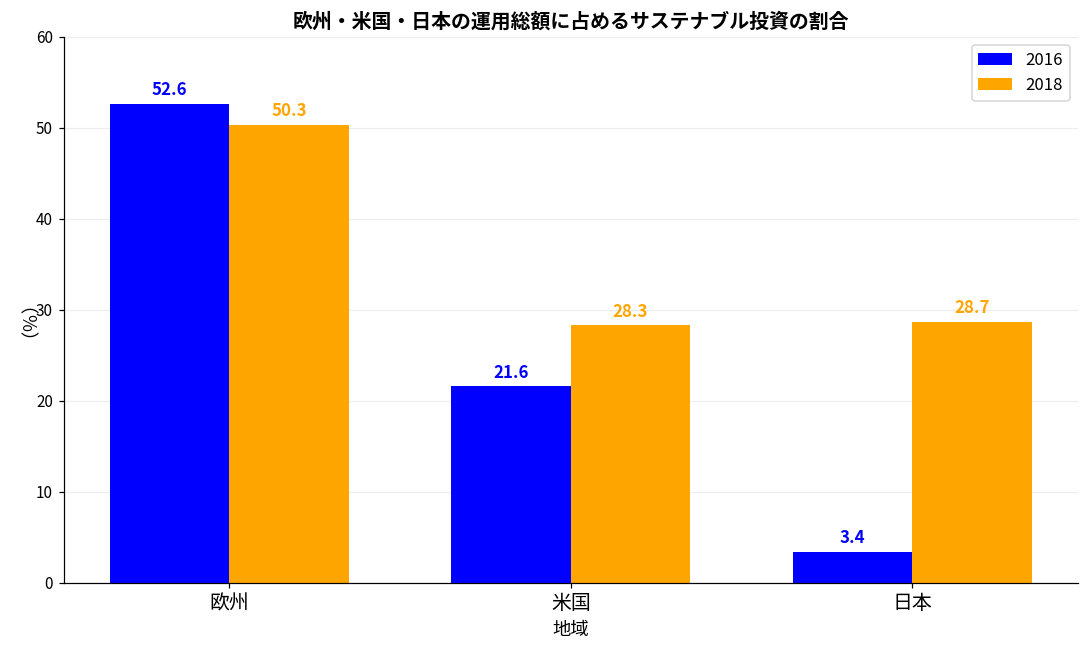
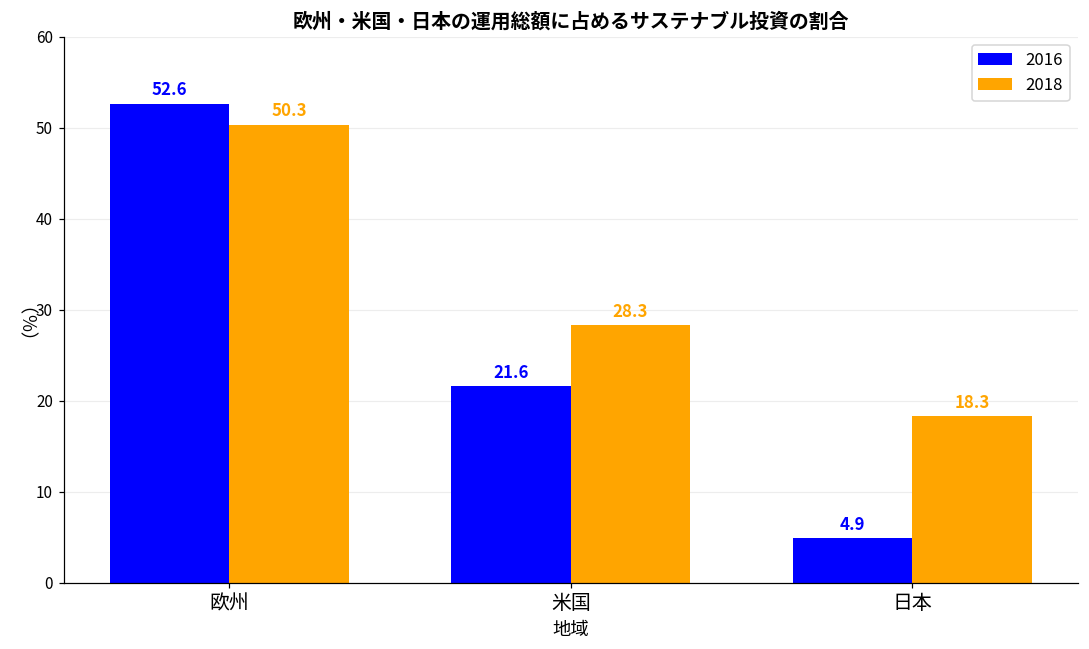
  {
    "2016": {
      "欧州": 52.6,
      "米国": 21.6,
-     "日本": 3.4
+     "日本": 4.9
    },
    "2018": {
      "欧州": 50.3,
      "米国": 28.3,
-     "日本": 28.7
+     "日本": 18.3
    }
  }
